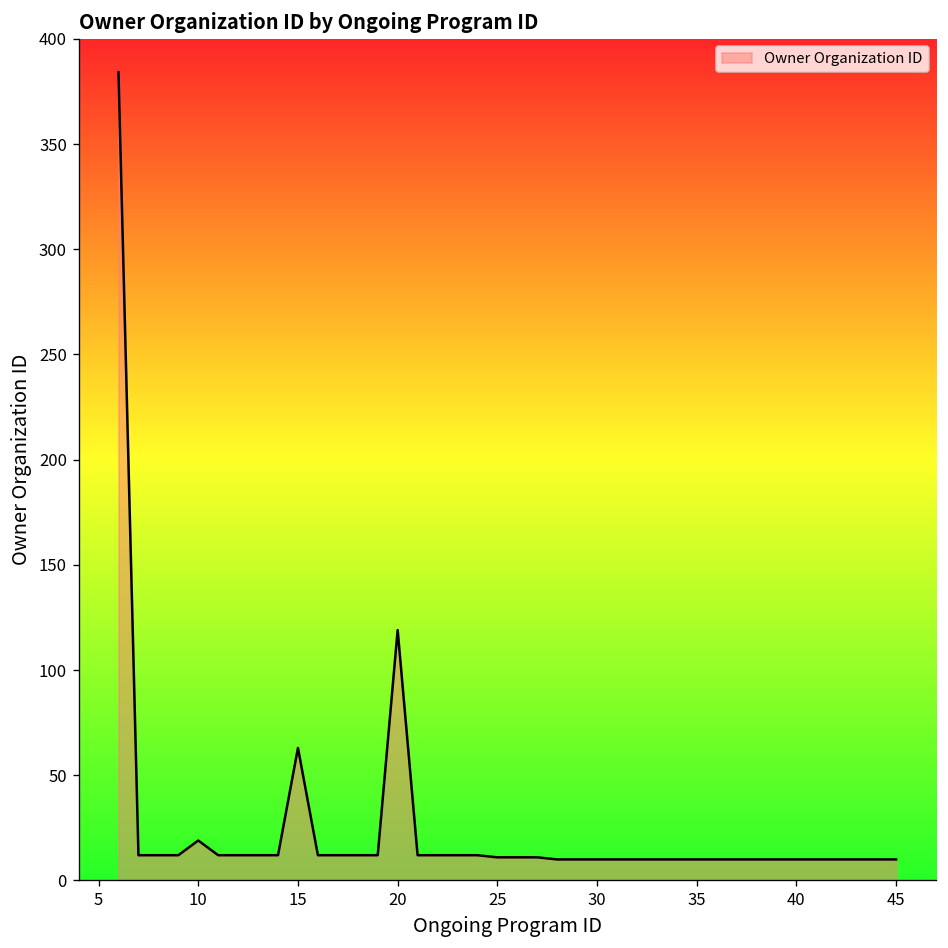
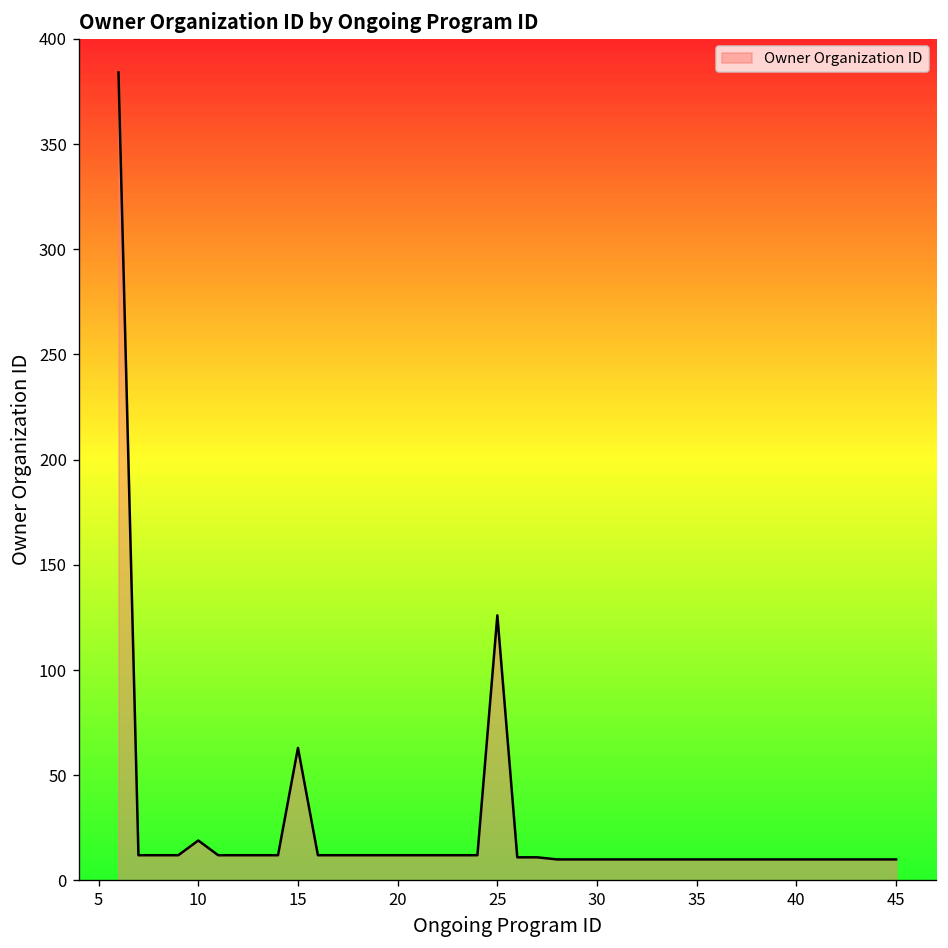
  {
    "10": 19,
    "15": 63,
-   "20": 119,
-   "25": 11,
+   "20": 12,
+   "25": 126,
    "30": 10,
    "35": 10,
    "40": 10,
    "45": 10
  }
